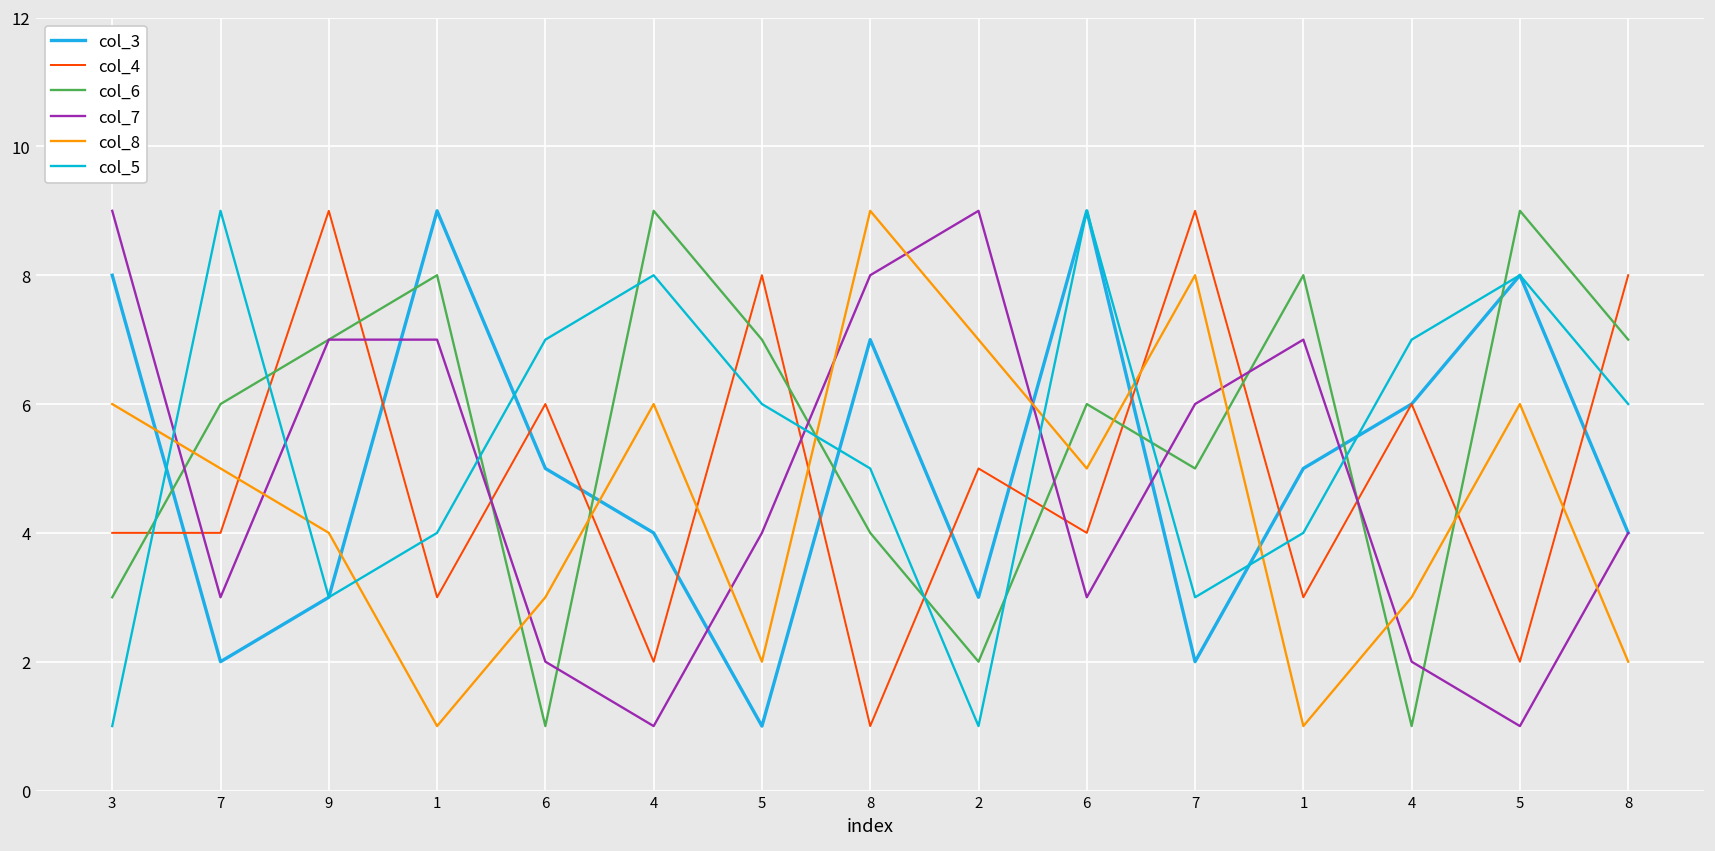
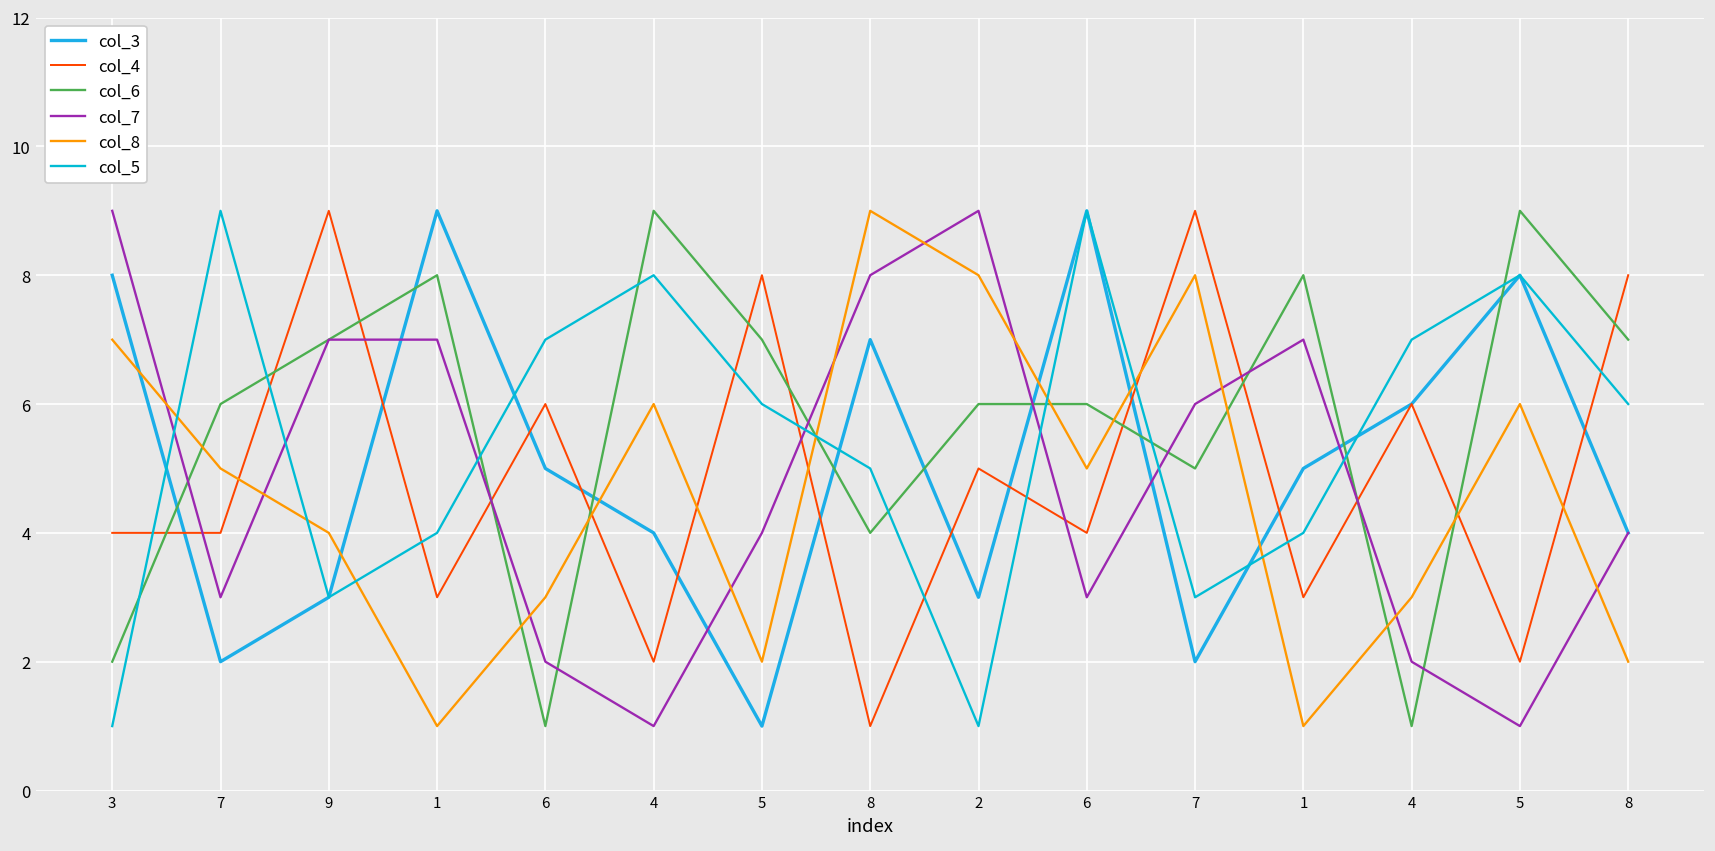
  {
    "col_4": {
      "3": 4,
      "9": 9,
      "2": 5
    },
    "col_6": {
-     "3": 3,
-     "2": 2
+     "3": 2,
+     "2": 6
    },
    "col_7": {
      "3": 9,
      "2": 9
    },
    "col_8": {
-     "3": 6,
+     "3": 7,
      "9": 4,
-     "2": 7
+     "2": 8
    }
  }
